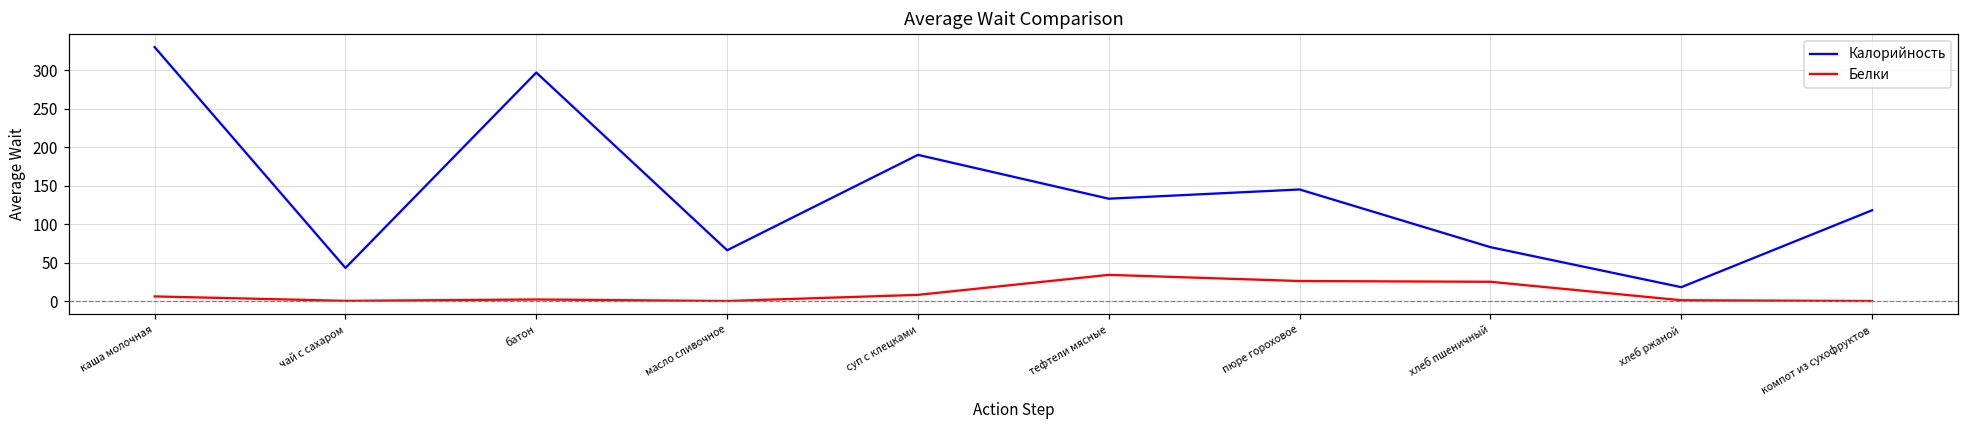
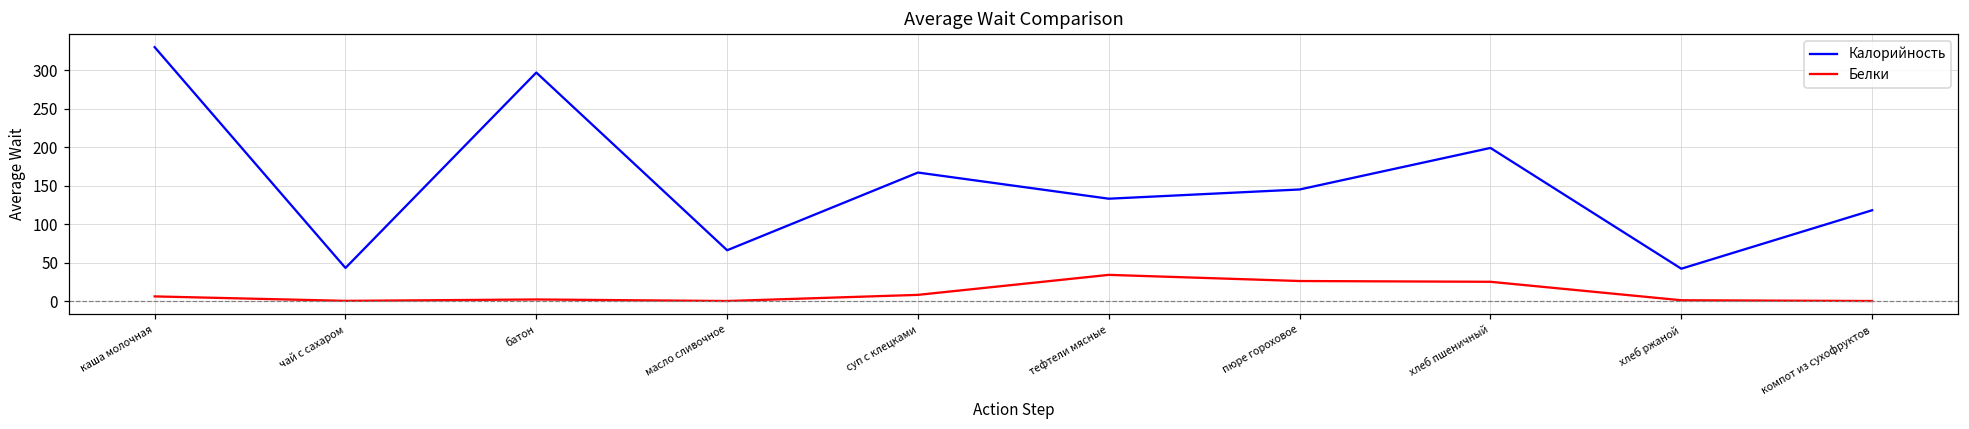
  {
    "Калорийность": {
      "каша молочная": 330,
      "чай с сахаром": 40,
      "батон": 300,
      "масло сливочное": 70,
-     "суп с клецками": 190,
+     "суп с клецками": 170,
      "тефтели мясные": 130,
      "пюре гороховое": 150,
-     "хлеб пшеничный": 70,
-     "хлеб ржаной": 20,
+     "хлеб пшеничный": 200,
+     "хлеб ржаной": 40,
      "компот из сухофруктов": 120
    },
    "Белки": {
      "каша молочная": 10,
      "чай с сахаром": 0,
      "батон": 0,
      "масло сливочное": 0,
      "суп с клецками": 10,
      "тефтели мясные": 30,
      "пюре гороховое": 30,
      "хлеб пшеничный": 30,
      "хлеб ржаной": 0,
      "компот из сухофруктов": 0
    }
  }
